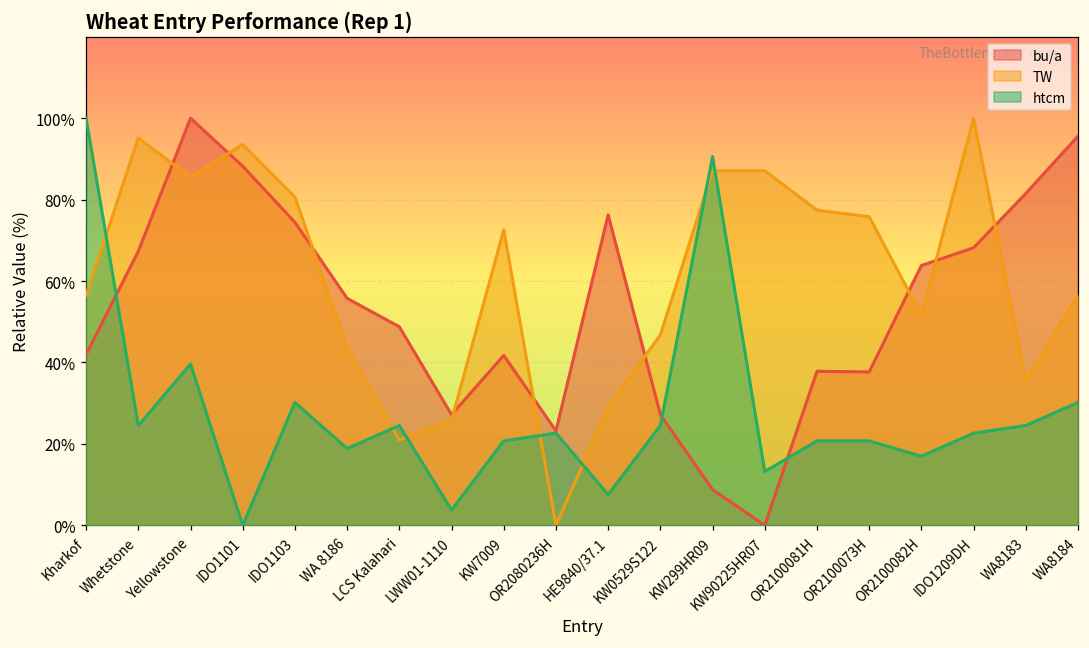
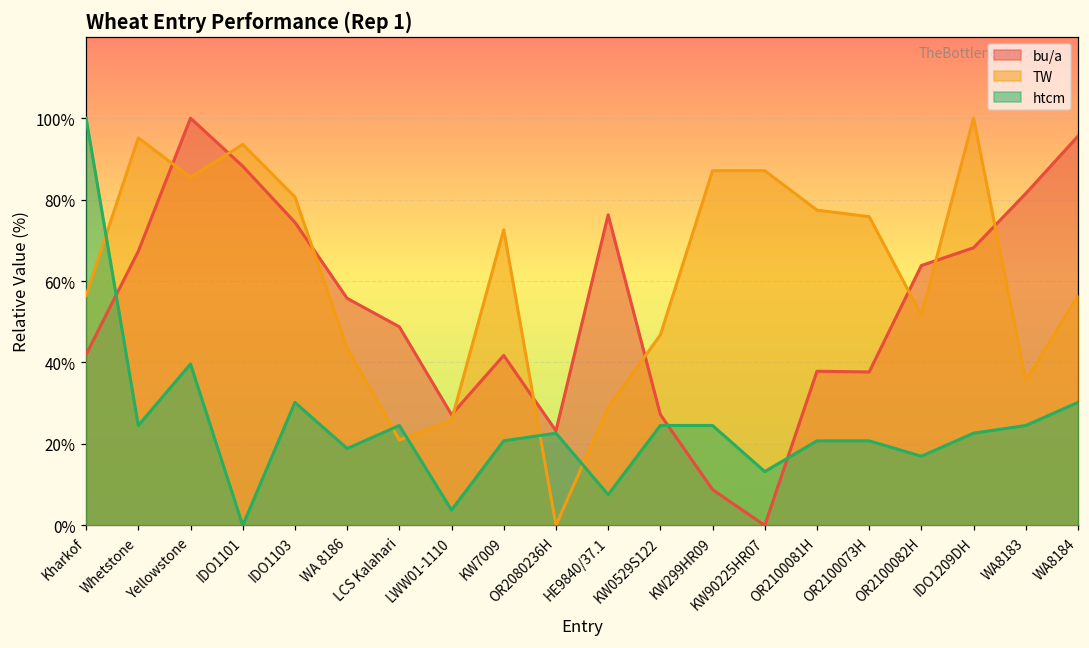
  {
    "bu/a": {
      "Kharkof": "42%",
      "Whetstone": "67%",
      "Yellowstone": "100%",
      "IDO1101": "88%",
      "IDO1103": "74%",
      "WA 8186": "56%",
      "LCS Kalahari": "49%",
      "LWW01-1110": "27%",
      "KW7009": "42%",
      "HE9840/37.1": "76%",
      "KW0529S122": "27%",
      "KW299HR09": "9%",
      "KW90225HR07": "0%",
      "OR2100081H": "38%",
      "OR2100073H": "38%",
      "OR2100082H": "64%",
      "IDO1209DH": "68%",
      "WA8183": "82%",
      "WA8184": "96%"
    },
    "TW": {
      "Kharkof": "56%",
      "Whetstone": "95%",
      "Yellowstone": "85%",
      "IDO1101": "94%",
      "IDO1103": "81%",
      "WA 8186": "44%",
      "LCS Kalahari": "21%",
      "LWW01-1110": "26%",
      "KW7009": "73%",
      "OR2080236H": "0%",
      "HE9840/37.1": "29%",
      "KW0529S122": "47%",
      "KW299HR09": "87%",
      "KW90225HR07": "87%",
      "OR2100081H": "77%",
      "OR2100073H": "76%",
      "OR2100082H": "52%",
      "IDO1209DH": "100%",
      "WA8183": "35%",
      "WA8184": "56%"
    },
    "htcm": {
      "Kharkof": "100%",
      "Whetstone": "25%",
      "Yellowstone": "40%",
      "IDO1101": "0%",
      "IDO1103": "30%",
      "WA 8186": "19%",
      "LCS Kalahari": "25%",
      "LWW01-1110": "4%",
      "KW7009": "21%",
      "HE9840/37.1": "8%",
      "KW0529S122": "25%",
-     "KW299HR09": "91%",
+     "KW299HR09": "25%",
      "KW90225HR07": "13%",
      "OR2100081H": "21%",
      "OR2100073H": "21%",
      "OR2100082H": "17%",
      "IDO1209DH": "23%",
      "WA8183": "25%",
      "WA8184": "30%"
    }
  }
